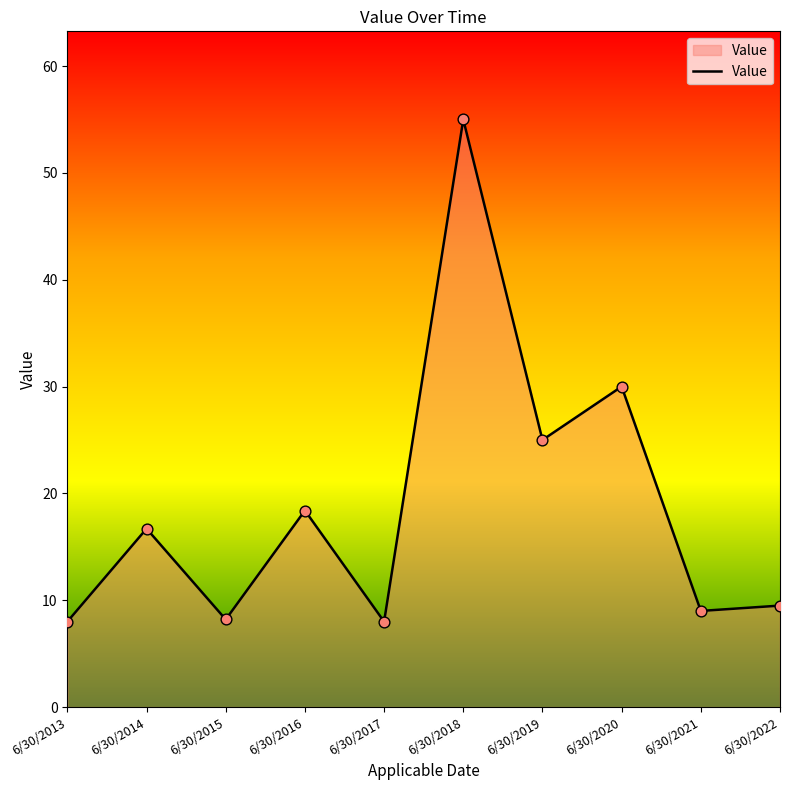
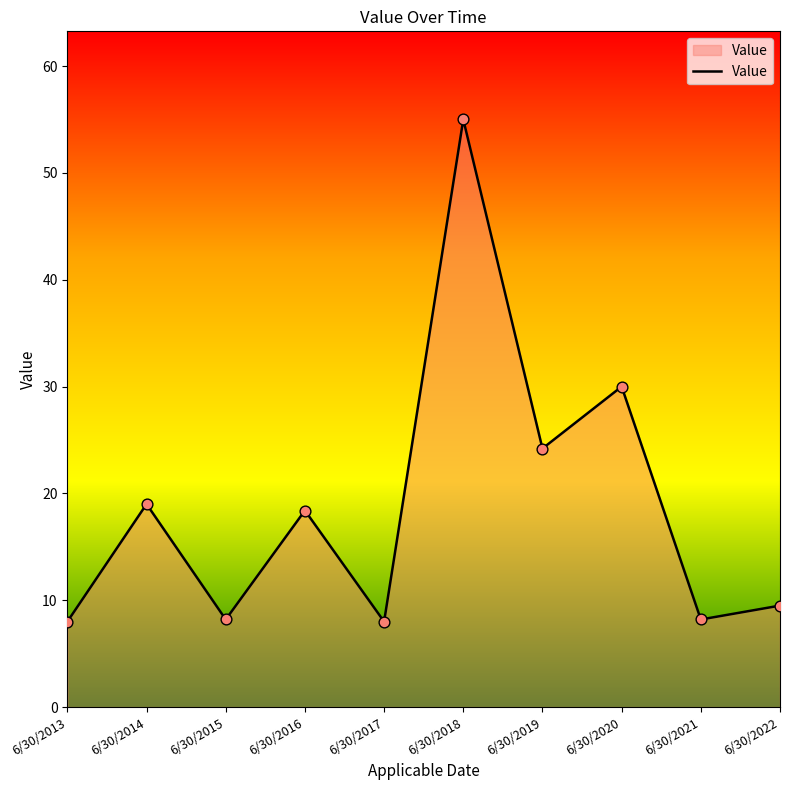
  {
    "6/30/2013": 8.0,
-   "6/30/2014": 16.7,
+   "6/30/2014": 19.0,
    "6/30/2015": 8.2,
    "6/30/2016": 18.4,
    "6/30/2017": 8.0,
    "6/30/2018": 55.0,
-   "6/30/2019": 25.0,
+   "6/30/2019": 24.2,
    "6/30/2020": 30.0,
-   "6/30/2021": 9.0,
+   "6/30/2021": 8.2,
    "6/30/2022": 9.5
  }
